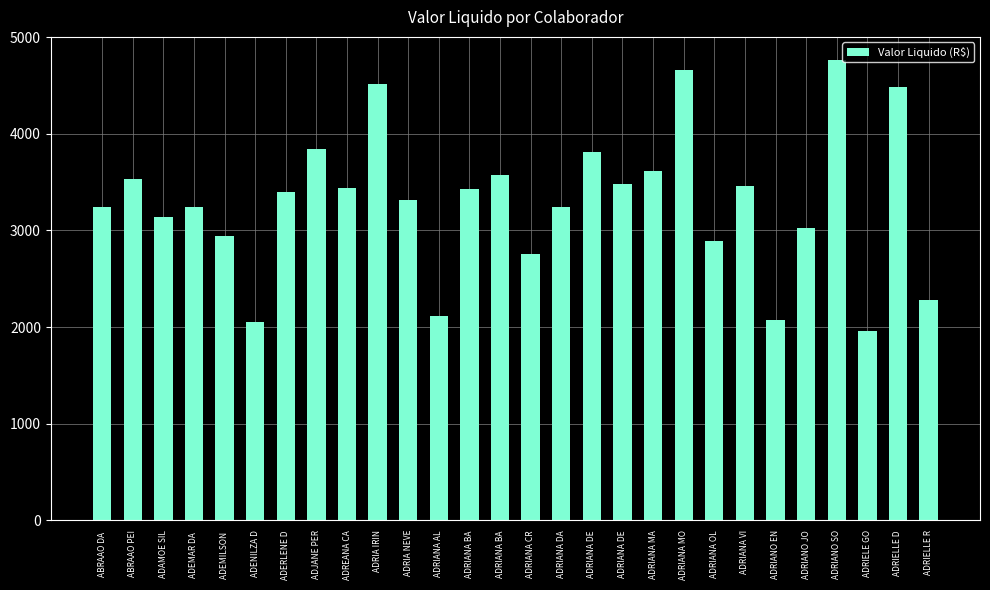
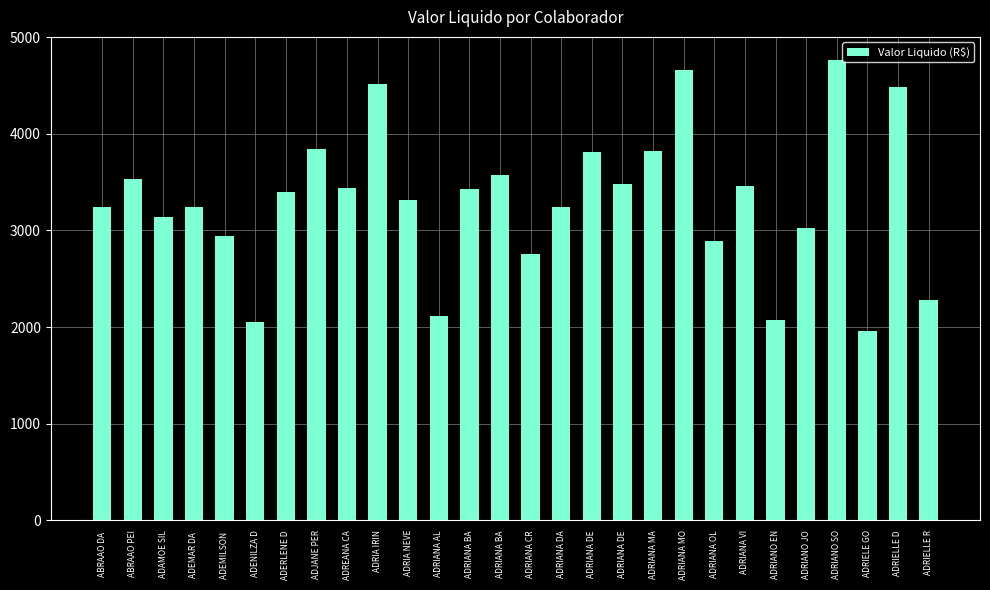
  {
    "ABRAAO DA": 3200,
    "ABRAAO PEI": 3500,
    "ADAMOE SIL": 3100,
    "ADEMAR DA": 3200,
    "ADEMILSON": 2900,
    "ADENILZA D": 2000,
    "ADERLENE D": 3400,
    "ADJANE PER": 3800,
    "ADREANA CA": 3400,
    "ADRIA IRIN": 4500,
    "ADRIA NEVE": 3300,
    "ADRIANA AL": 2100,
    "ADRIANA CR": 2800,
    "ADRIANA DA": 3200,
-   "ADRIANA MA": 3600,
+   "ADRIANA MA": 3800,
    "ADRIANA MO": 4700,
    "ADRIANA OL": 2900,
    "ADRIANA VI": 3500,
    "ADRIANO EN": 2100,
    "ADRIANO JO": 3000,
    "ADRIANO SO": 4800,
    "ADRIELE GO": 2000,
    "ADRIELLE D": 4500,
    "ADRIELLE R": 2300
  }
